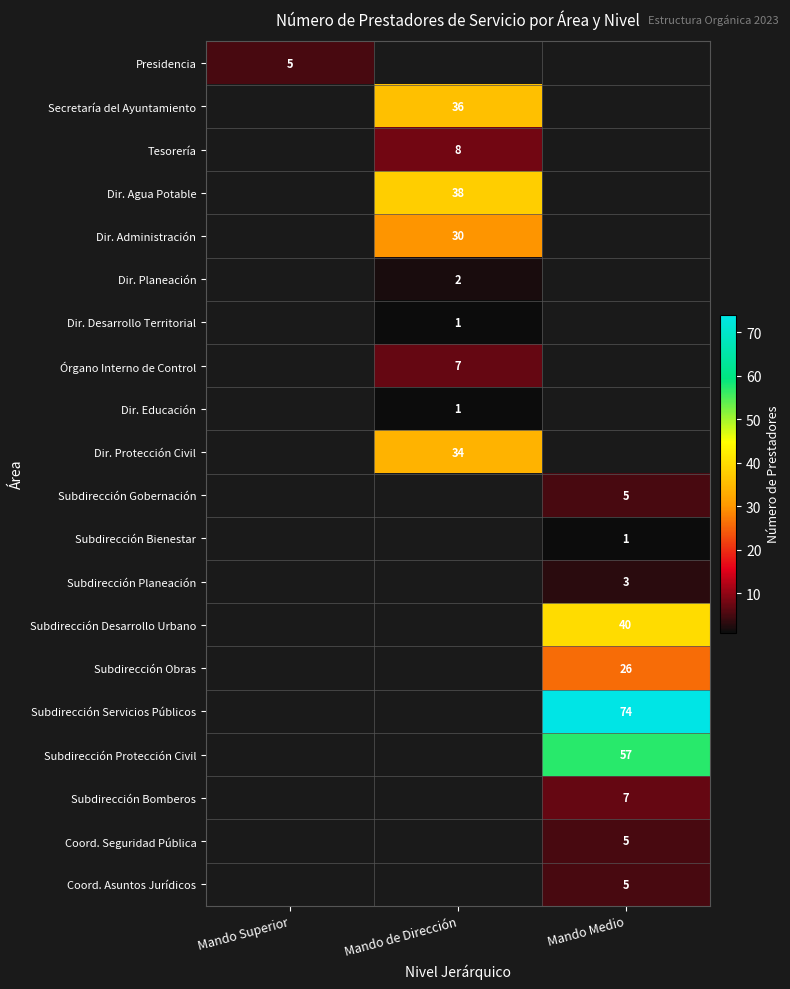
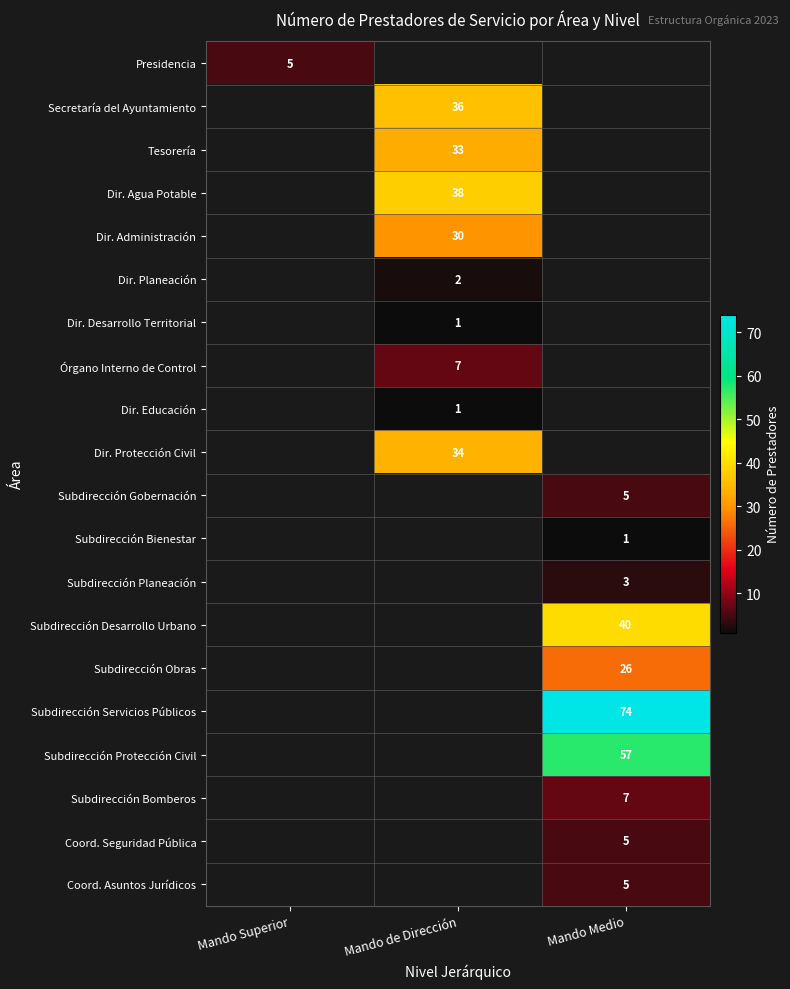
  {
    "Presidencia": {
      "Mando Superior": 5
    },
    "Secretaría del Ayuntamiento": {
      "Mando de Dirección": 36
    },
    "Tesorería": {
-     "Mando de Dirección": 8
+     "Mando de Dirección": 33
    },
    "Dir. Agua Potable": {
      "Mando de Dirección": 38
    },
    "Dir. Administración": {
      "Mando de Dirección": 30
    },
    "Dir. Planeación": {
      "Mando de Dirección": 2
    },
    "Dir. Desarrollo Territorial": {
      "Mando de Dirección": 1
    },
    "Órgano Interno de Control": {
      "Mando de Dirección": 7
    },
    "Dir. Educación": {
      "Mando de Dirección": 1
    },
    "Dir. Protección Civil": {
      "Mando de Dirección": 34
    },
    "Subdirección Gobernación": {
      "Mando Medio": 5
    },
    "Subdirección Bienestar": {
      "Mando Medio": 1
    },
    "Subdirección Planeación": {
      "Mando Medio": 3
    },
    "Subdirección Desarrollo Urbano": {
      "Mando Medio": 40
    },
    "Subdirección Obras": {
      "Mando Medio": 26
    },
    "Subdirección Servicios Públicos": {
      "Mando Medio": 74
    },
    "Subdirección Protección Civil": {
      "Mando Medio": 57
    },
    "Subdirección Bomberos": {
      "Mando Medio": 7
    },
    "Coord. Seguridad Pública": {
      "Mando Medio": 5
    },
    "Coord. Asuntos Jurídicos": {
      "Mando Medio": 5
    }
  }
